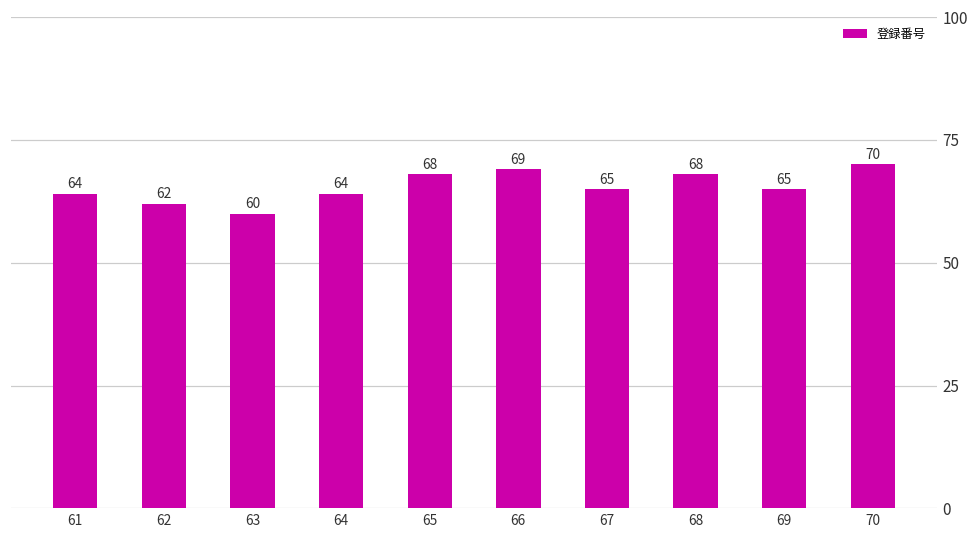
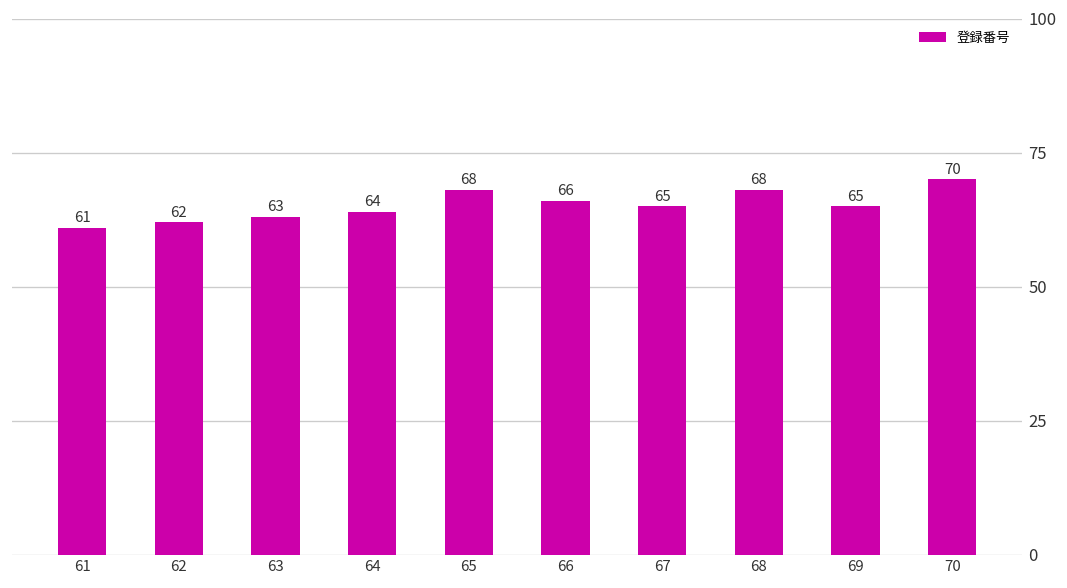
  {
-   "61": 64,
+   "61": 61,
    "62": 62,
-   "63": 60,
+   "63": 63,
    "64": 64,
    "65": 68,
-   "66": 69,
+   "66": 66,
    "67": 65,
    "68": 68,
    "69": 65,
    "70": 70
  }
